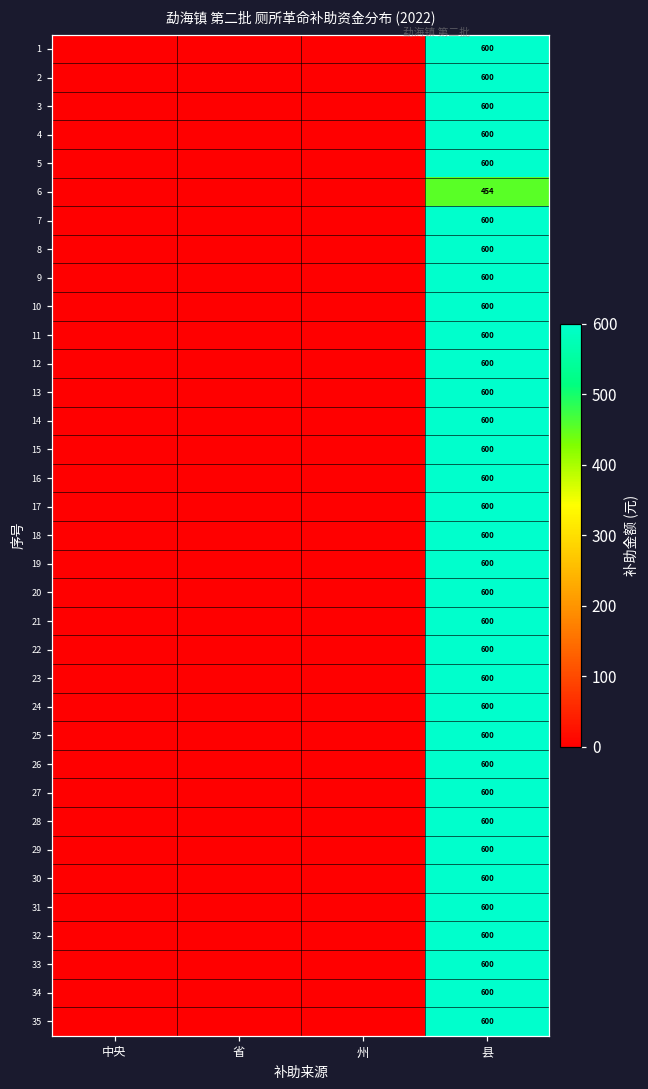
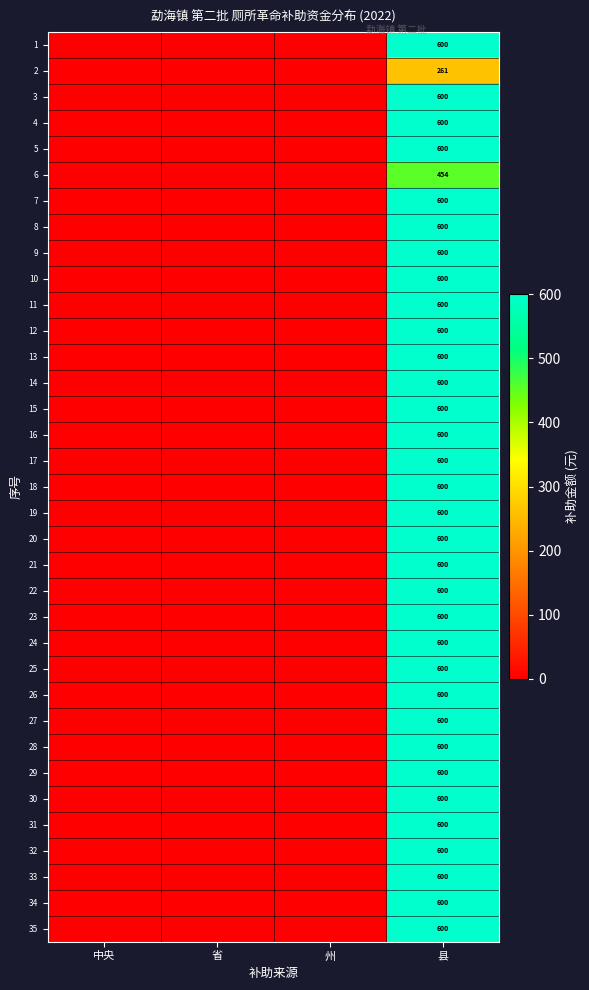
  {
    "1": {
      "县": 600
    },
    "2": {
-     "县": 600
+     "县": 261
    },
    "3": {
      "县": 600
    },
    "4": {
      "县": 600
    },
    "5": {
      "县": 600
    },
    "6": {
      "县": 454
    },
    "7": {
      "县": 600
    },
    "8": {
      "县": 600
    },
    "9": {
      "县": 600
    },
    "10": {
      "县": 600
    },
    "11": {
      "县": 600
    },
    "12": {
      "县": 600
    },
    "13": {
      "县": 600
    },
    "14": {
      "县": 600
    },
    "15": {
      "县": 600
    },
    "16": {
      "县": 600
    },
    "17": {
      "县": 600
    },
    "18": {
      "县": 600
    },
    "19": {
      "县": 600
    },
    "20": {
      "县": 600
    },
    "21": {
      "县": 600
    },
    "22": {
      "县": 600
    },
    "23": {
      "县": 600
    },
    "24": {
      "县": 600
    },
    "25": {
      "县": 600
    },
    "26": {
      "县": 600
    },
    "27": {
      "县": 600
    },
    "28": {
      "县": 600
    },
    "29": {
      "县": 600
    },
    "30": {
      "县": 600
    },
    "31": {
      "县": 600
    },
    "32": {
      "县": 600
    },
    "33": {
      "县": 600
    },
    "34": {
      "县": 600
    },
    "35": {
      "县": 600
    }
  }
